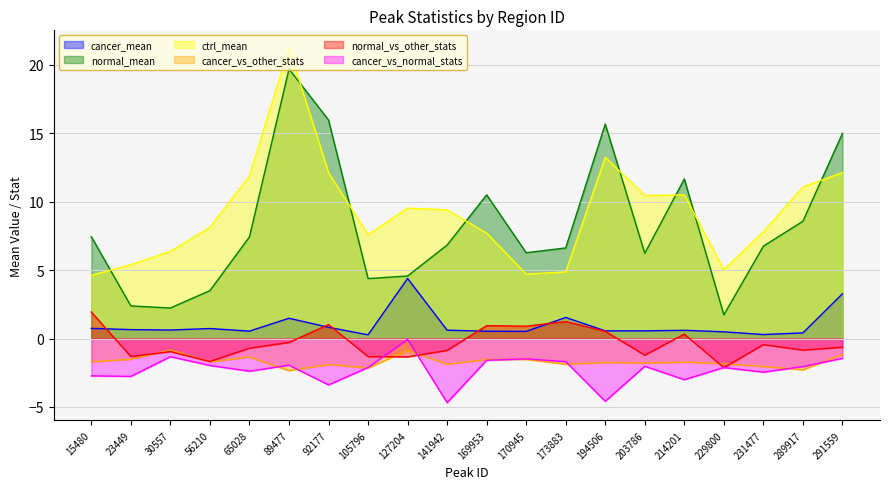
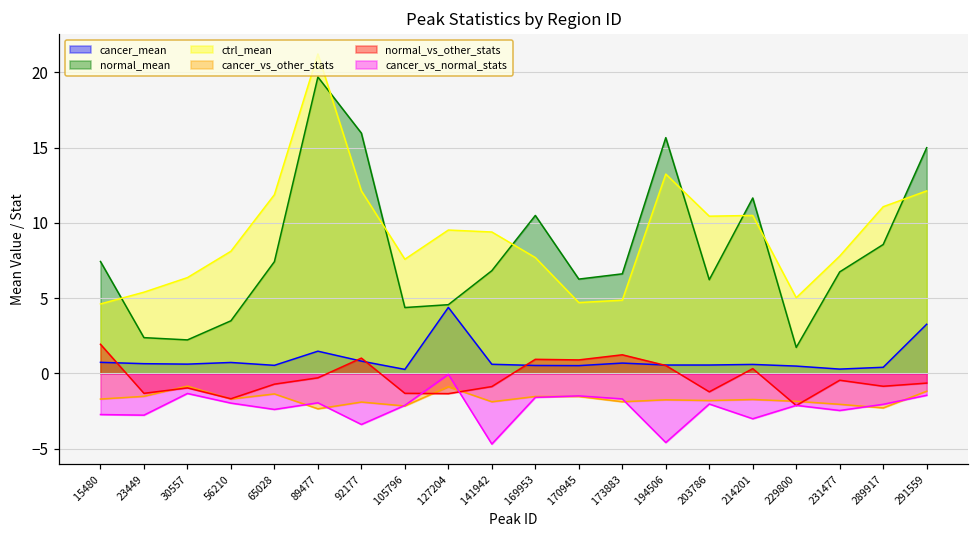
  {
    "cancer_mean": {
      "15480": 0.7,
      "23449": 0.7,
      "30557": 0.6,
      "56210": 0.7,
      "65028": 0.5,
      "89477": 1.5,
      "92177": 0.8,
      "105796": 0.3,
      "141942": 0.6,
      "169953": 0.5,
      "170945": 0.5,
-     "173883": 1.5,
+     "173883": 0.7,
      "203786": 0.6,
      "214201": 0.6,
      "229800": 0.5,
      "231477": 0.3,
      "289917": 0.4,
      "291559": 3.3
    },
    "normal_mean": {
      "15480": 7.4,
      "23449": 2.4,
      "30557": 2.2,
      "56210": 3.5,
      "65028": 7.4,
      "92177": 16.0,
      "105796": 4.4,
      "141942": 6.8,
      "169953": 10.5,
      "170945": 6.3,
      "173883": 6.6,
      "194506": 15.7,
      "203786": 6.2,
      "214201": 11.7,
      "229800": 1.7,
      "231477": 6.8,
      "289917": 8.6,
      "291559": 15.0
    },
    "ctrl_mean": {
      "15480": 4.6,
      "23449": 5.4,
      "30557": 6.4,
      "56210": 8.1,
      "65028": 11.9,
      "92177": 12.1,
      "105796": 7.6,
      "127204": 9.5,
      "141942": 9.4,
      "169953": 7.7,
      "170945": 4.7,
      "173883": 4.9,
      "194506": 13.3,
      "203786": 10.5,
      "214201": 10.5,
      "229800": 5.0,
      "231477": 7.8,
      "289917": 11.1,
      "291559": 12.1
    }
  }
